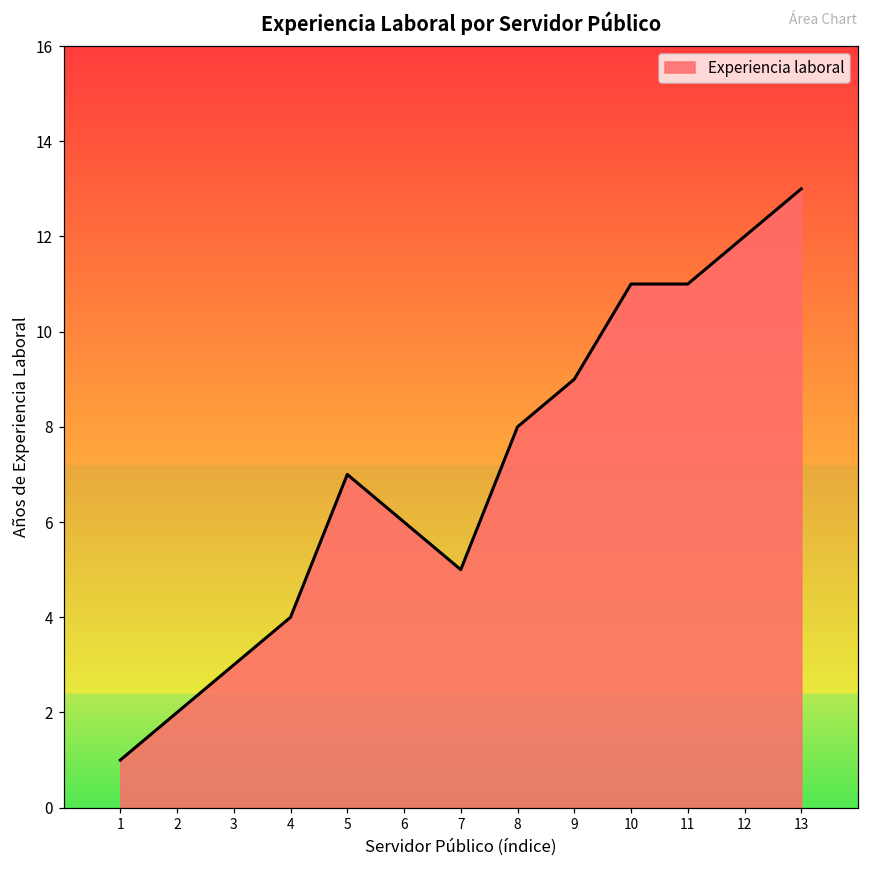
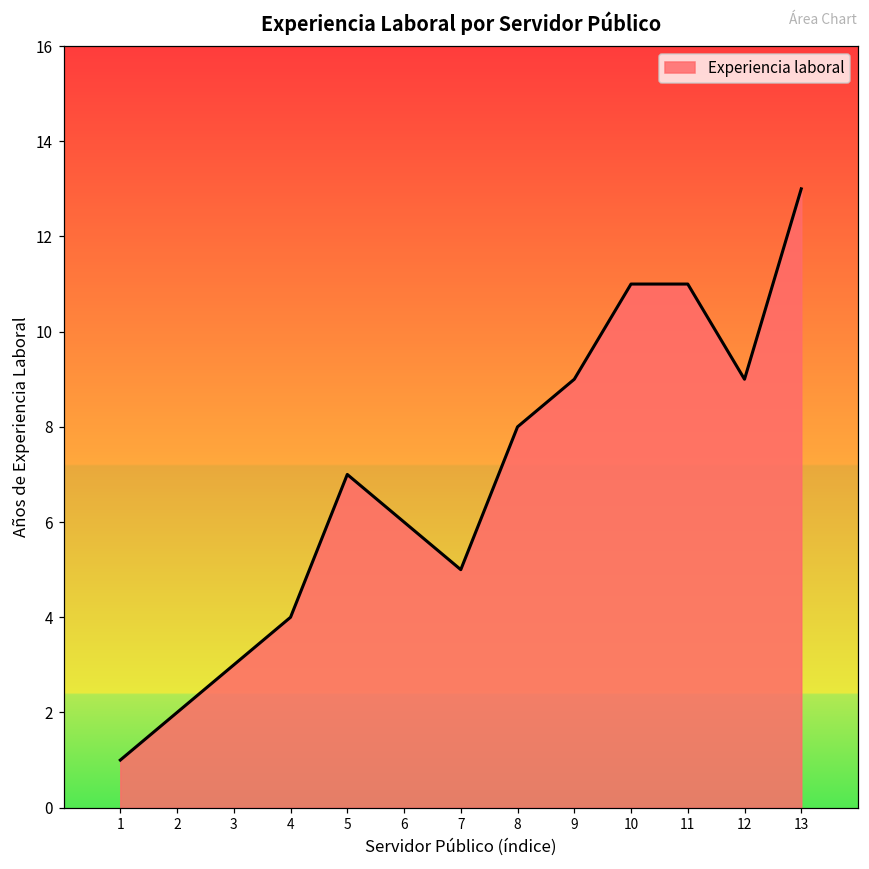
  {
    "1": 1,
    "2": 2,
    "3": 3,
    "4": 4,
    "5": 7,
    "6": 6,
    "7": 5,
    "8": 8,
    "9": 9,
    "10": 11,
    "11": 11,
-   "12": 12,
+   "12": 9,
    "13": 13
  }
